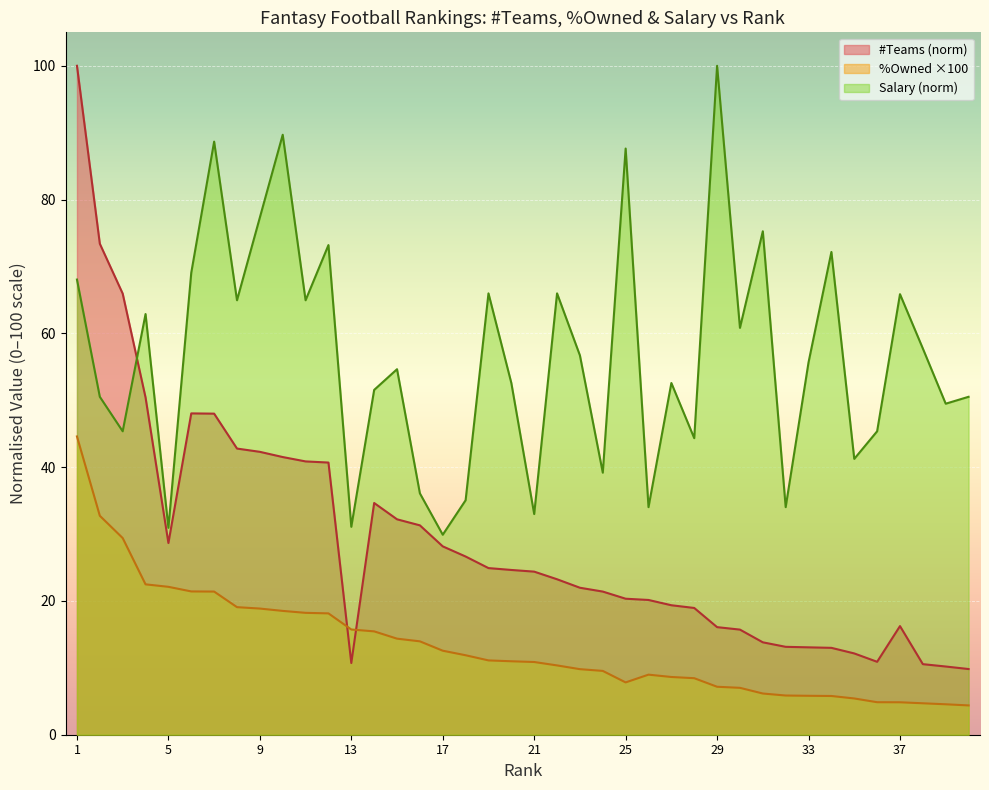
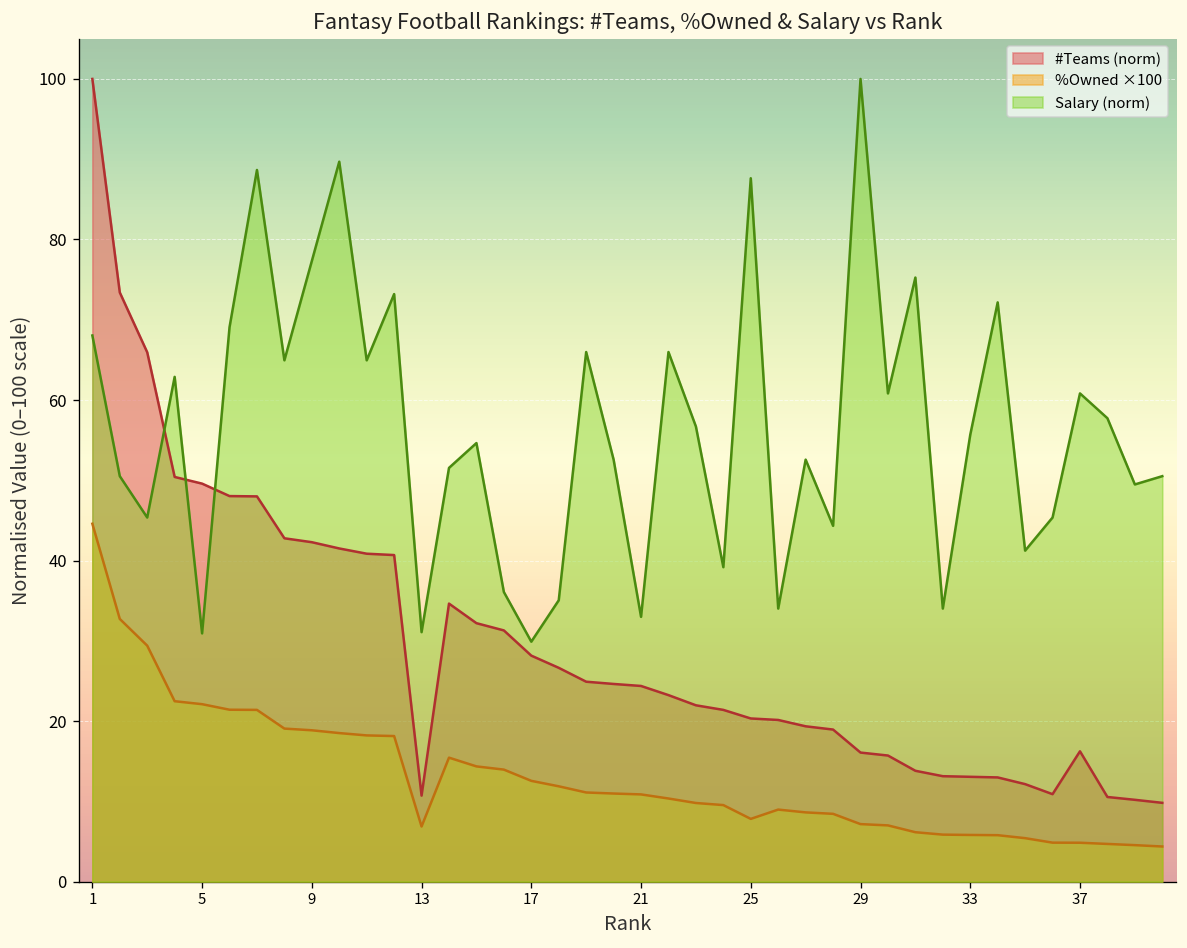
  {
    "#Teams (norm)": {
      "1": 100,
-     "5": 29,
+     "5": 50,
      "9": 42,
      "13": 11,
      "17": 28,
      "21": 24,
      "25": 20,
      "29": 16,
      "33": 13,
      "37": 16
    },
    "%Owned ×100": {
      "1": 45,
      "5": 22,
      "9": 19,
-     "13": 16,
+     "13": 7,
      "17": 13,
      "21": 11,
      "25": 8,
      "29": 7,
      "33": 6,
      "37": 5
    },
    "Salary (norm)": {
      "1": 68,
      "5": 31,
      "9": 77,
      "13": 31,
      "17": 30,
      "21": 33,
      "25": 88,
      "29": 100,
      "33": 56,
-     "37": 66
+     "37": 61
    }
  }
